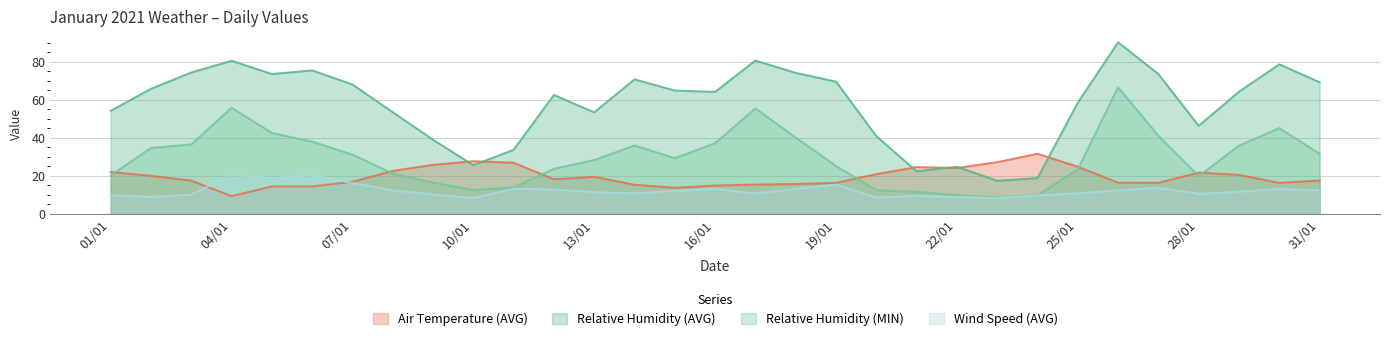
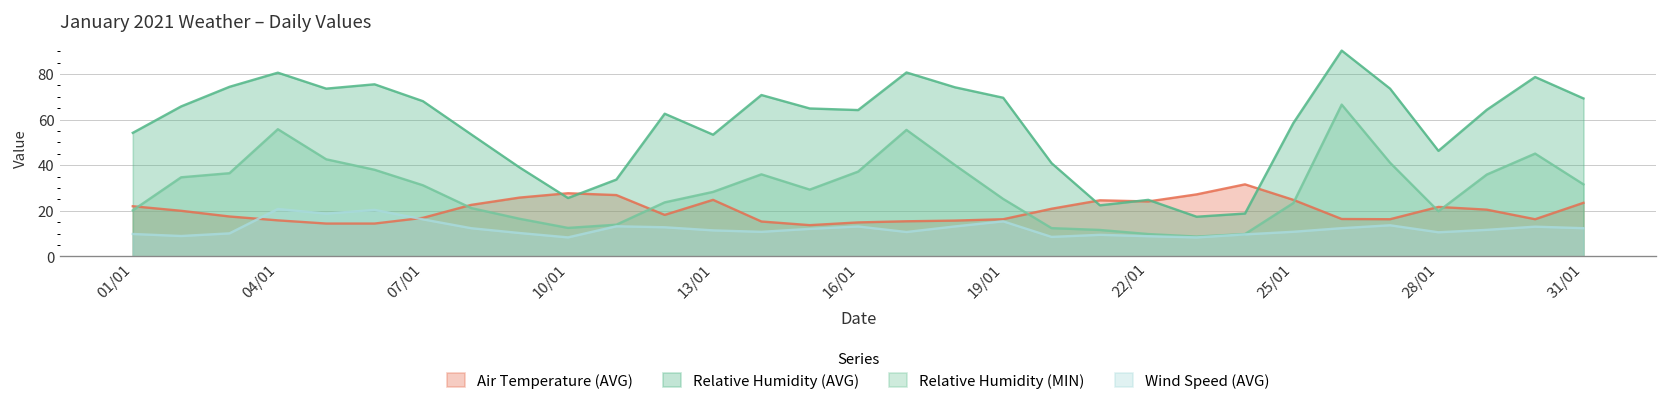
  {
    "Air Temperature (AVG)": {
      "01/01": 22,
-     "04/01": 9,
+     "04/01": 16,
      "10/01": 28,
-     "13/01": 20,
+     "13/01": 25,
      "16/01": 15,
      "25/01": 25,
      "28/01": 22,
-     "31/01": 18
+     "31/01": 24
    }
  }
